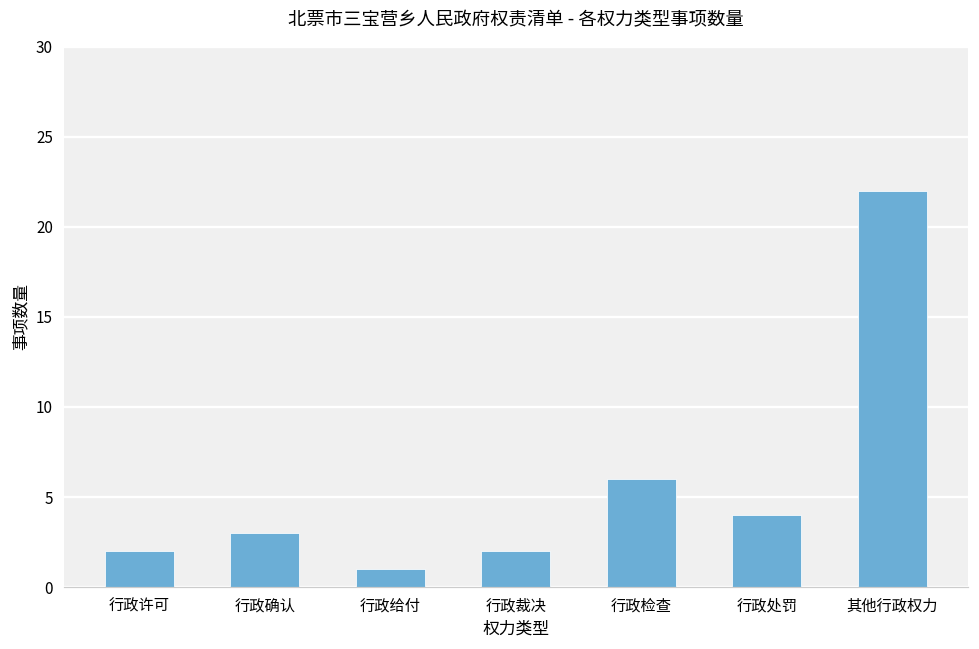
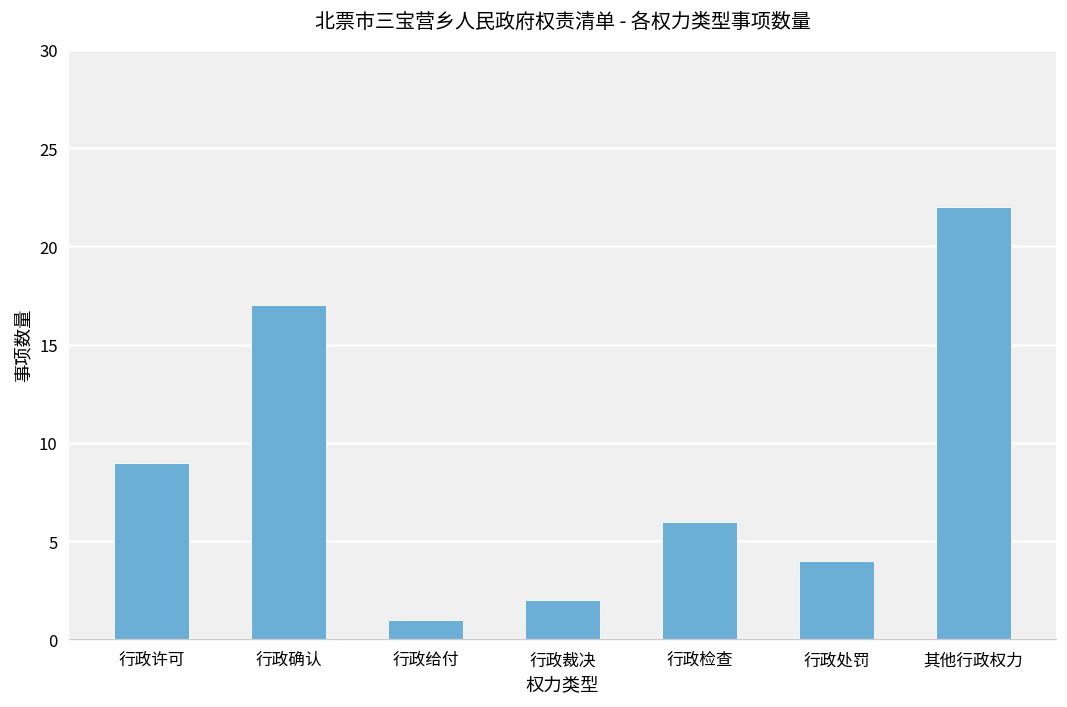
  {
-   "行政许可": 2,
-   "行政确认": 3,
+   "行政许可": 9,
+   "行政确认": 17,
    "行政给付": 1,
    "行政裁决": 2,
    "行政检查": 6,
    "行政处罚": 4,
    "其他行政权力": 22
  }
